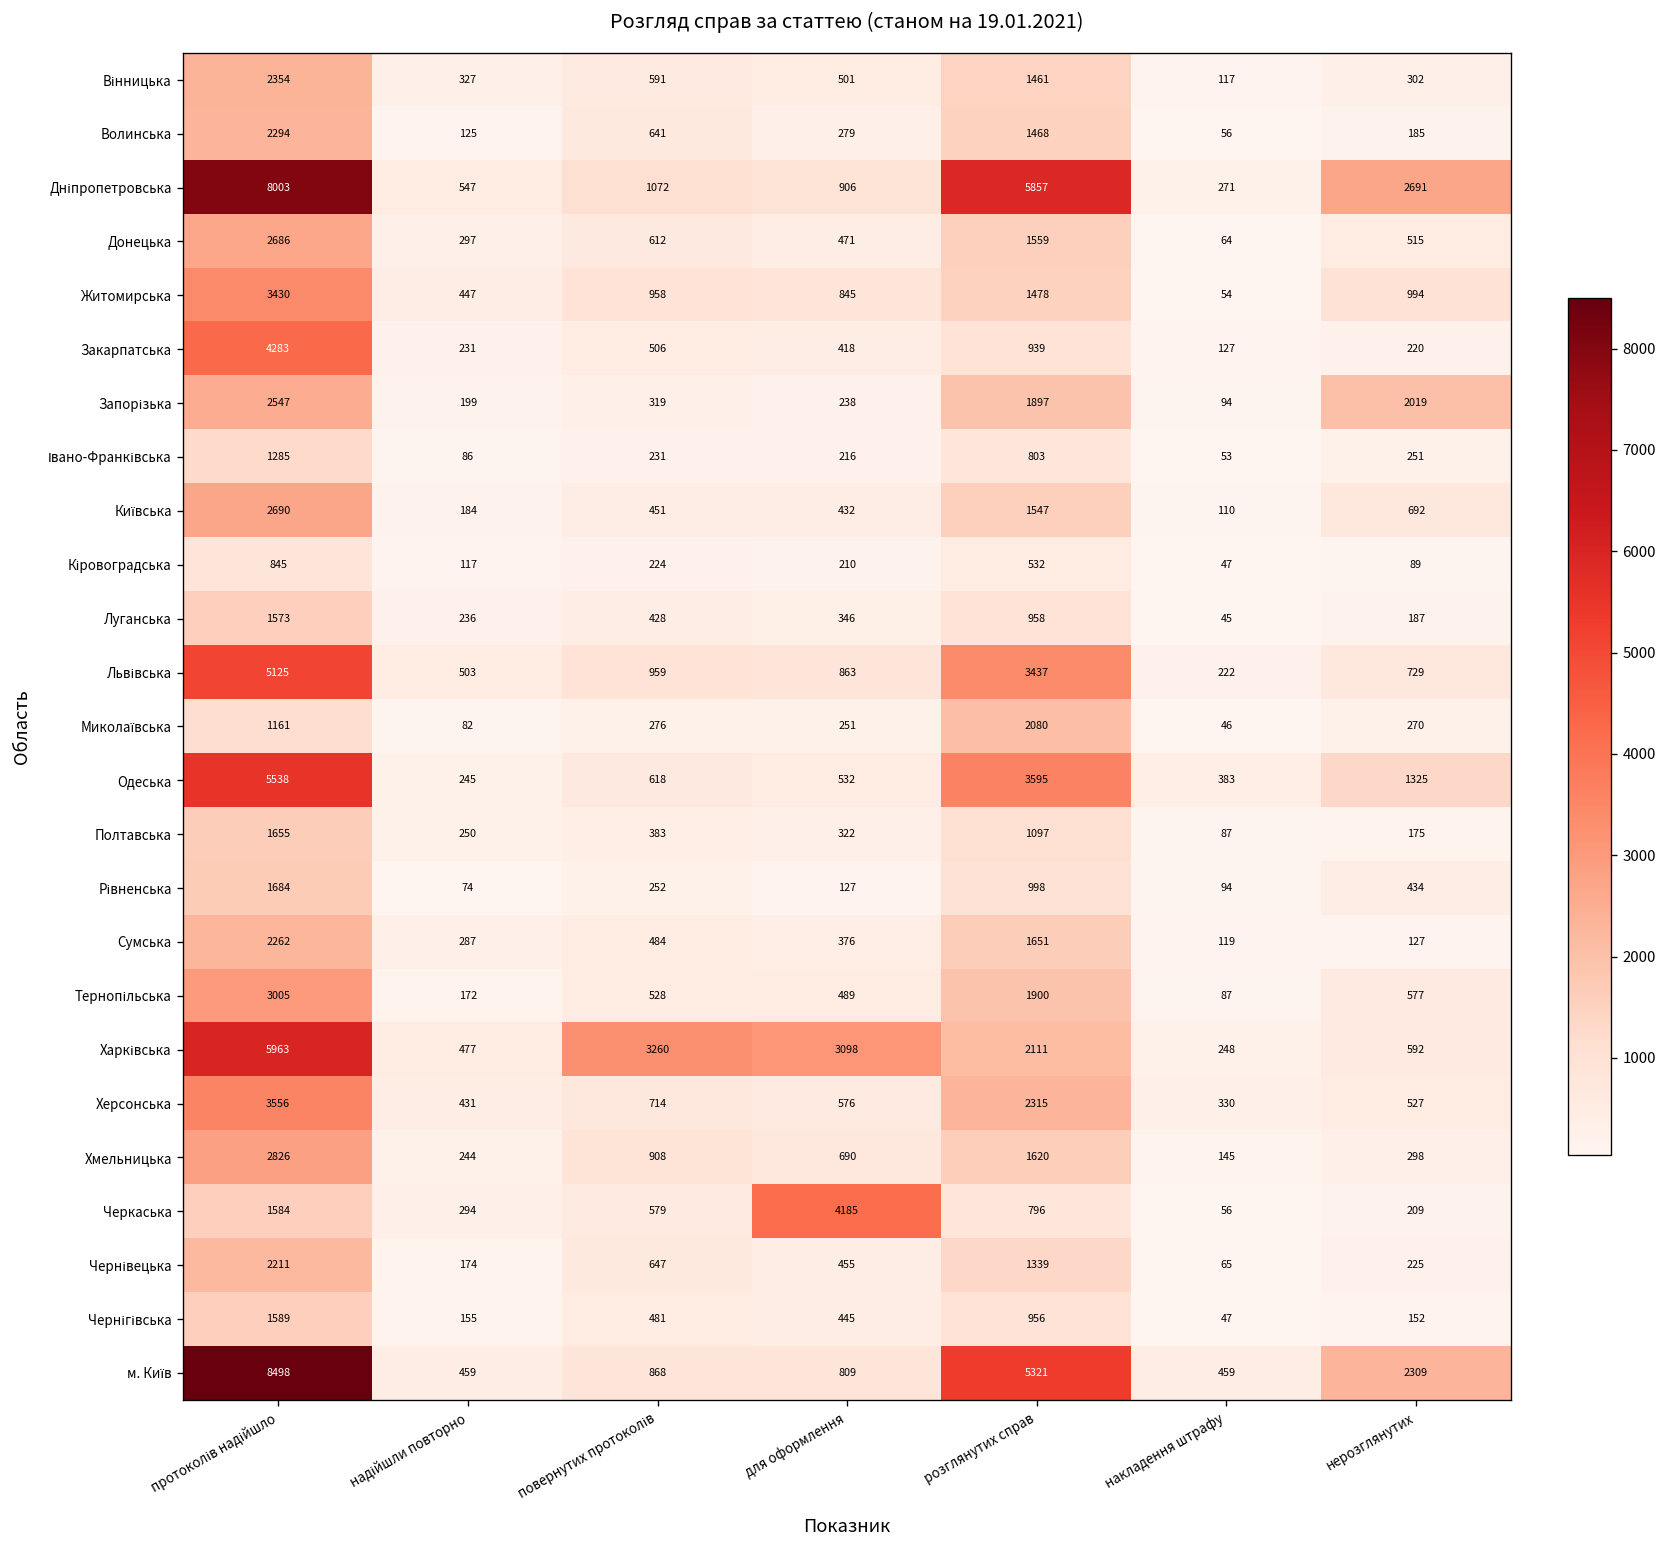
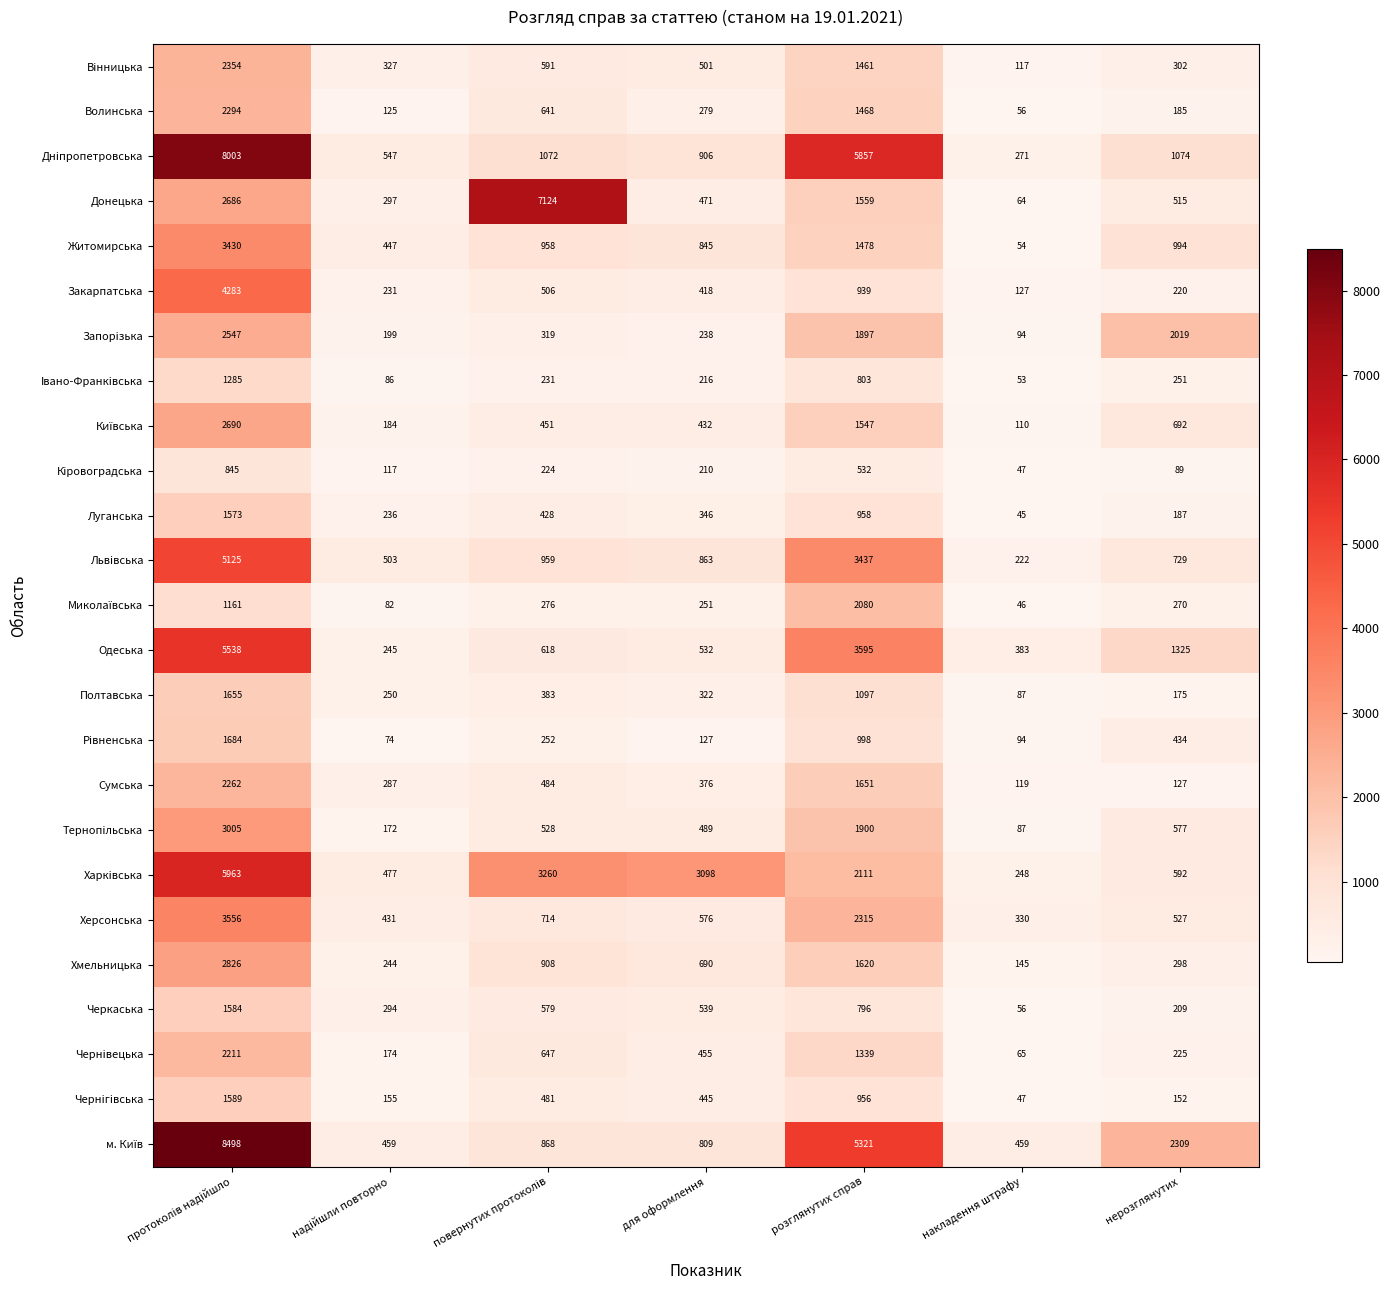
  {
    "Вінницька": {
      "протоколів надійшло": 2354,
      "надійшли повторно": 327,
      "повернутих протоколів": 591,
      "для оформлення": 501,
      "розглянутих справ": 1461,
      "накладення штрафу": 117,
      "нерозглянутих": 302
    },
    "Волинська": {
      "протоколів надійшло": 2294,
      "надійшли повторно": 125,
      "повернутих протоколів": 641,
      "для оформлення": 279,
      "розглянутих справ": 1468,
      "накладення штрафу": 56,
      "нерозглянутих": 185
    },
    "Дніпропетровська": {
      "протоколів надійшло": 8003,
      "надійшли повторно": 547,
      "повернутих протоколів": 1072,
      "для оформлення": 906,
      "розглянутих справ": 5857,
      "накладення штрафу": 271,
-     "нерозглянутих": 2691
+     "нерозглянутих": 1074
    },
    "Донецька": {
      "протоколів надійшло": 2686,
      "надійшли повторно": 297,
-     "повернутих протоколів": 612,
+     "повернутих протоколів": 7124,
      "для оформлення": 471,
      "розглянутих справ": 1559,
      "накладення штрафу": 64,
      "нерозглянутих": 515
    },
    "Житомирська": {
      "протоколів надійшло": 3430,
      "надійшли повторно": 447,
      "повернутих протоколів": 958,
      "для оформлення": 845,
      "розглянутих справ": 1478,
      "накладення штрафу": 54,
      "нерозглянутих": 994
    },
    "Закарпатська": {
      "протоколів надійшло": 4283,
      "надійшли повторно": 231,
      "повернутих протоколів": 506,
      "для оформлення": 418,
      "розглянутих справ": 939,
      "накладення штрафу": 127,
      "нерозглянутих": 220
    },
    "Запорізька": {
      "протоколів надійшло": 2547,
      "надійшли повторно": 199,
      "повернутих протоколів": 319,
      "для оформлення": 238,
      "розглянутих справ": 1897,
      "накладення штрафу": 94,
      "нерозглянутих": 2019
    },
    "Івано-Франківська": {
      "протоколів надійшло": 1285,
      "надійшли повторно": 86,
      "повернутих протоколів": 231,
      "для оформлення": 216,
      "розглянутих справ": 803,
      "накладення штрафу": 53,
      "нерозглянутих": 251
    },
    "Київська": {
      "протоколів надійшло": 2690,
      "надійшли повторно": 184,
      "повернутих протоколів": 451,
      "для оформлення": 432,
      "розглянутих справ": 1547,
      "накладення штрафу": 110,
      "нерозглянутих": 692
    },
    "Кіровоградська": {
      "протоколів надійшло": 845,
      "надійшли повторно": 117,
      "повернутих протоколів": 224,
      "для оформлення": 210,
      "розглянутих справ": 532,
      "накладення штрафу": 47,
      "нерозглянутих": 89
    },
    "Луганська": {
      "протоколів надійшло": 1573,
      "надійшли повторно": 236,
      "повернутих протоколів": 428,
      "для оформлення": 346,
      "розглянутих справ": 958,
      "накладення штрафу": 45,
      "нерозглянутих": 187
    },
    "Львівська": {
      "протоколів надійшло": 5125,
      "надійшли повторно": 503,
      "повернутих протоколів": 959,
      "для оформлення": 863,
      "розглянутих справ": 3437,
      "накладення штрафу": 222,
      "нерозглянутих": 729
    },
    "Миколаївська": {
      "протоколів надійшло": 1161,
      "надійшли повторно": 82,
      "повернутих протоколів": 276,
      "для оформлення": 251,
      "розглянутих справ": 2080,
      "накладення штрафу": 46,
      "нерозглянутих": 270
    },
    "Одеська": {
      "протоколів надійшло": 5538,
      "надійшли повторно": 245,
      "повернутих протоколів": 618,
      "для оформлення": 532,
      "розглянутих справ": 3595,
      "накладення штрафу": 383,
      "нерозглянутих": 1325
    },
    "Полтавська": {
      "протоколів надійшло": 1655,
      "надійшли повторно": 250,
      "повернутих протоколів": 383,
      "для оформлення": 322,
      "розглянутих справ": 1097,
      "накладення штрафу": 87,
      "нерозглянутих": 175
    },
    "Рівненська": {
      "протоколів надійшло": 1684,
      "надійшли повторно": 74,
      "повернутих протоколів": 252,
      "для оформлення": 127,
      "розглянутих справ": 998,
      "накладення штрафу": 94,
      "нерозглянутих": 434
    },
    "Сумська": {
      "протоколів надійшло": 2262,
      "надійшли повторно": 287,
      "повернутих протоколів": 484,
      "для оформлення": 376,
      "розглянутих справ": 1651,
      "накладення штрафу": 119,
      "нерозглянутих": 127
    },
    "Тернопільська": {
      "протоколів надійшло": 3005,
      "надійшли повторно": 172,
      "повернутих протоколів": 528,
      "для оформлення": 489,
      "розглянутих справ": 1900,
      "накладення штрафу": 87,
      "нерозглянутих": 577
    },
    "Харківська": {
      "протоколів надійшло": 5963,
      "надійшли повторно": 477,
      "повернутих протоколів": 3260,
      "для оформлення": 3098,
      "розглянутих справ": 2111,
      "накладення штрафу": 248,
      "нерозглянутих": 592
    },
    "Херсонська": {
      "протоколів надійшло": 3556,
      "надійшли повторно": 431,
      "повернутих протоколів": 714,
      "для оформлення": 576,
      "розглянутих справ": 2315,
      "накладення штрафу": 330,
      "нерозглянутих": 527
    },
    "Хмельницька": {
      "протоколів надійшло": 2826,
      "надійшли повторно": 244,
      "повернутих протоколів": 908,
      "для оформлення": 690,
      "розглянутих справ": 1620,
      "накладення штрафу": 145,
      "нерозглянутих": 298
    },
    "Черкаська": {
      "протоколів надійшло": 1584,
      "надійшли повторно": 294,
      "повернутих протоколів": 579,
-     "для оформлення": 4185,
+     "для оформлення": 539,
      "розглянутих справ": 796,
      "накладення штрафу": 56,
      "нерозглянутих": 209
    },
    "Чернівецька": {
      "протоколів надійшло": 2211,
      "надійшли повторно": 174,
      "повернутих протоколів": 647,
      "для оформлення": 455,
      "розглянутих справ": 1339,
      "накладення штрафу": 65,
      "нерозглянутих": 225
    },
    "Чернігівська": {
      "протоколів надійшло": 1589,
      "надійшли повторно": 155,
      "повернутих протоколів": 481,
      "для оформлення": 445,
      "розглянутих справ": 956,
      "накладення штрафу": 47,
      "нерозглянутих": 152
    },
    "м. Київ": {
      "протоколів надійшло": 8498,
      "надійшли повторно": 459,
      "повернутих протоколів": 868,
      "для оформлення": 809,
      "розглянутих справ": 5321,
      "накладення штрафу": 459,
      "нерозглянутих": 2309
    }
  }
